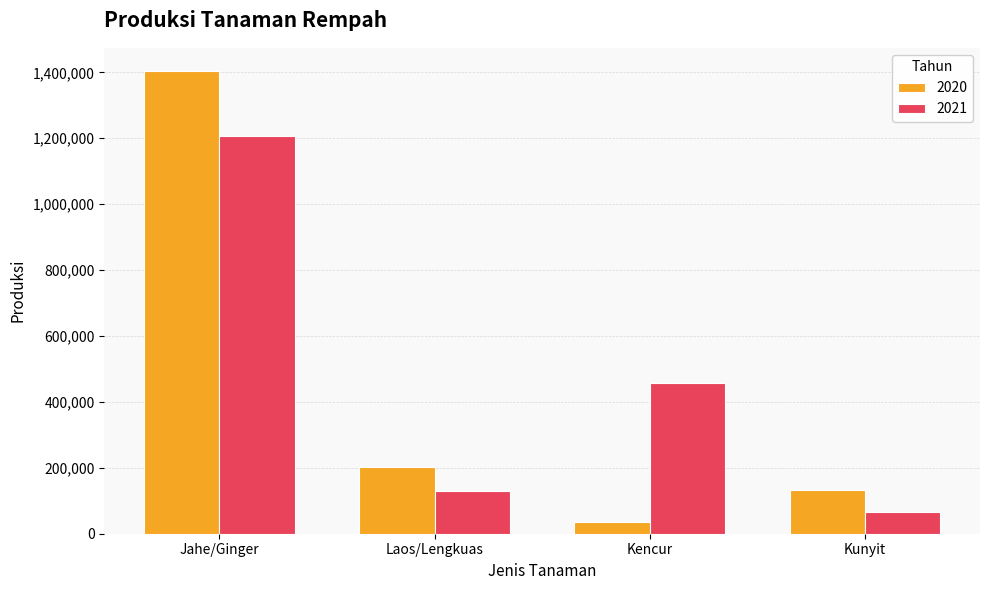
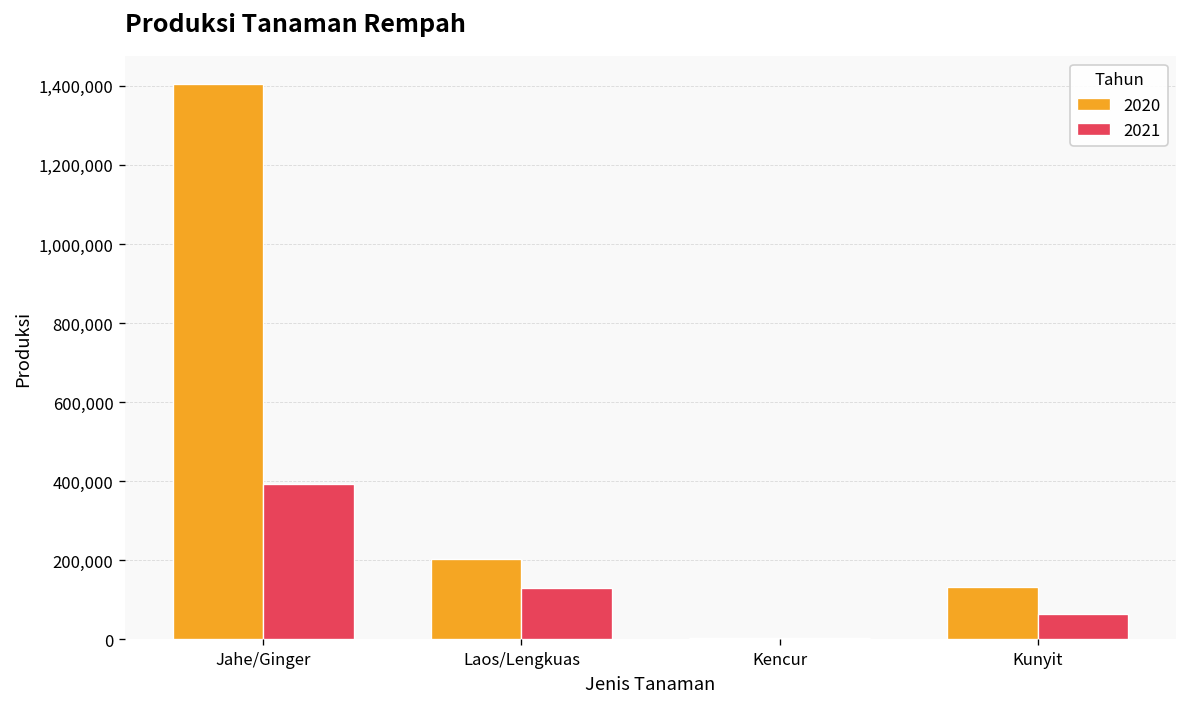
  {
    "2020": {
      "Jahe/Ginger": "1,400,000",
      "Laos/Lengkuas": "200,000",
-     "Kencur": "40,000",
+     "Kencur": "0",
      "Kunyit": "130,000"
    },
    "2021": {
-     "Jahe/Ginger": "1,210,000",
+     "Jahe/Ginger": "390,000",
      "Laos/Lengkuas": "130,000",
-     "Kencur": "460,000",
+     "Kencur": "0",
      "Kunyit": "70,000"
    }
  }
